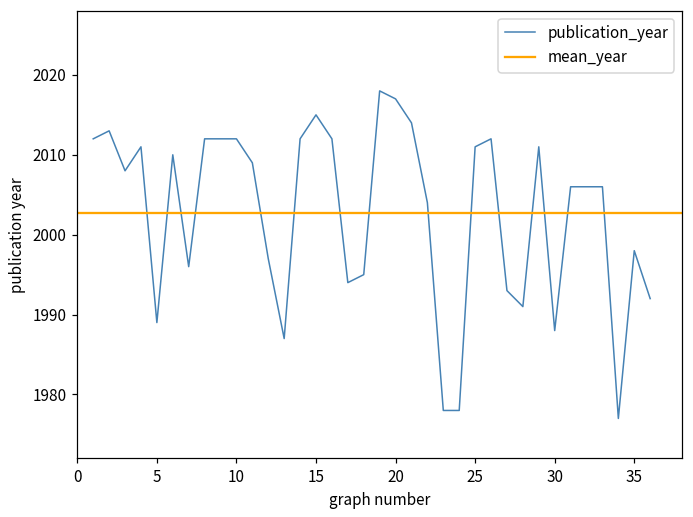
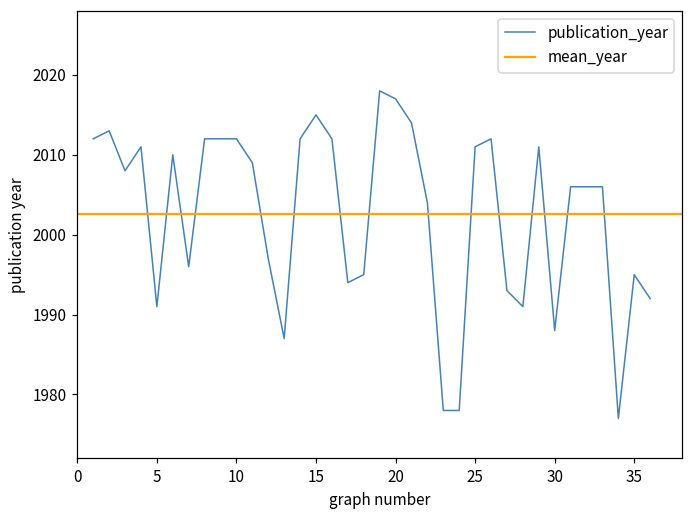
  {
-   "5": 1989,
+   "5": 1991,
    "10": 2012,
    "15": 2015,
    "20": 2017,
    "25": 2011,
    "30": 1988,
-   "35": 1998
+   "35": 1995
  }
